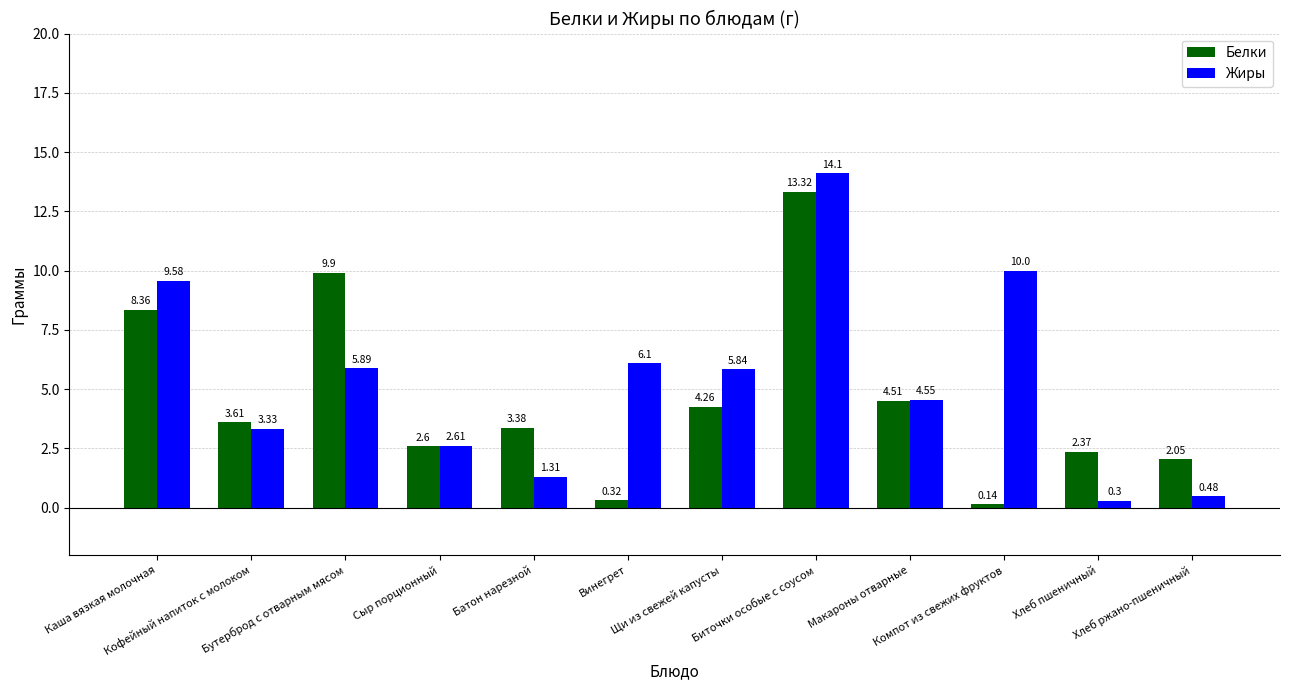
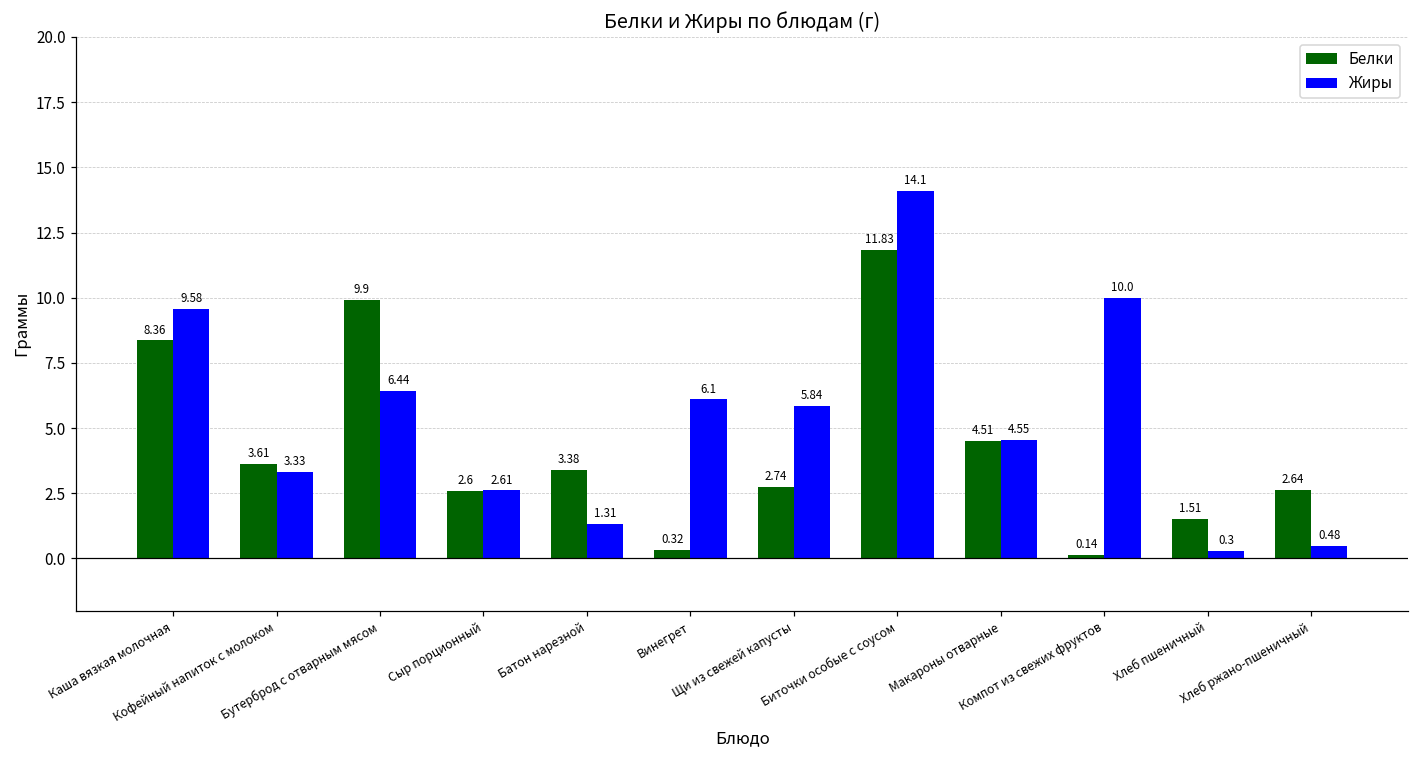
  {
    "Белки": {
      "Каша вязкая молочная": 8.36,
      "Кофейный напиток с молоком": 3.61,
      "Бутерброд с отварным мясом": 9.9,
      "Сыр порционный": 2.6,
      "Батон нарезной": 3.38,
      "Винегрет": 0.32,
-     "Щи из свежей капусты": 4.26,
-     "Биточки особые с соусом": 13.32,
+     "Щи из свежей капусты": 2.74,
+     "Биточки особые с соусом": 11.83,
      "Макароны отварные": 4.51,
      "Компот из свежих фруктов": 0.14,
-     "Хлеб пшеничный": 2.37,
-     "Хлеб ржано-пшеничный": 2.05
+     "Хлеб пшеничный": 1.51,
+     "Хлеб ржано-пшеничный": 2.64
    },
    "Жиры": {
      "Каша вязкая молочная": 9.58,
      "Кофейный напиток с молоком": 3.33,
-     "Бутерброд с отварным мясом": 5.89,
+     "Бутерброд с отварным мясом": 6.44,
      "Сыр порционный": 2.61,
      "Батон нарезной": 1.31,
      "Винегрет": 6.1,
      "Щи из свежей капусты": 5.84,
      "Биточки особые с соусом": 14.1,
      "Макароны отварные": 4.55,
      "Компот из свежих фруктов": 10.0,
      "Хлеб пшеничный": 0.3,
      "Хлеб ржано-пшеничный": 0.48
    }
  }
